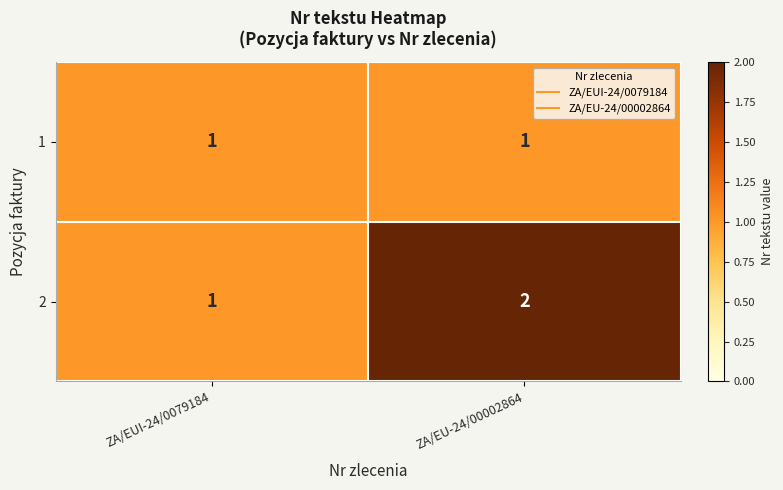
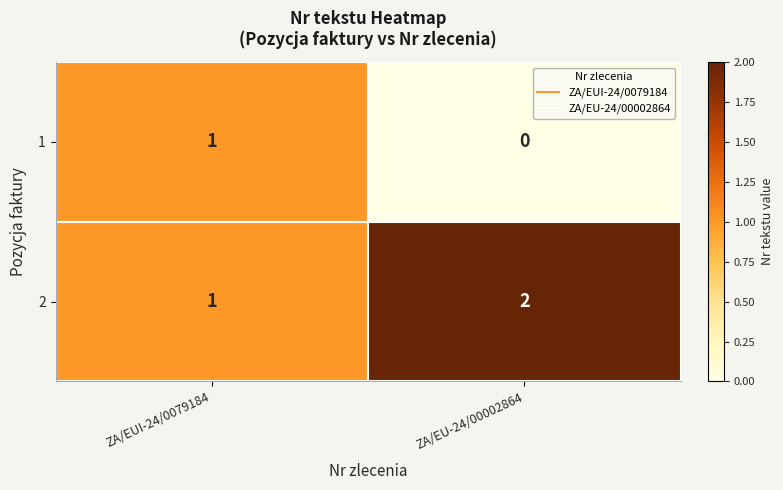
  {
    "1": {
      "ZA/EUI-24/0079184": 1,
-     "ZA/EU-24/00002864": 1
+     "ZA/EU-24/00002864": 0
    },
    "2": {
      "ZA/EUI-24/0079184": 1,
      "ZA/EU-24/00002864": 2
    }
  }
